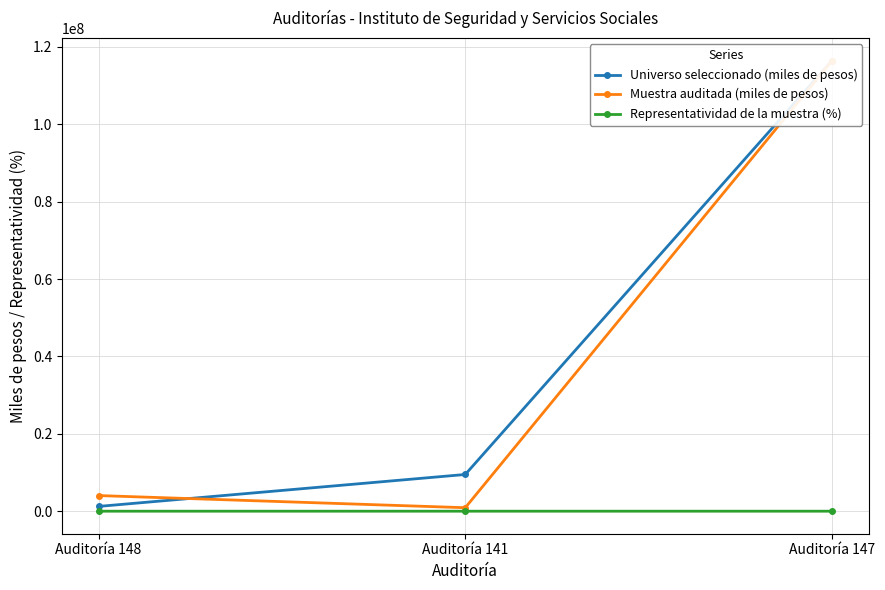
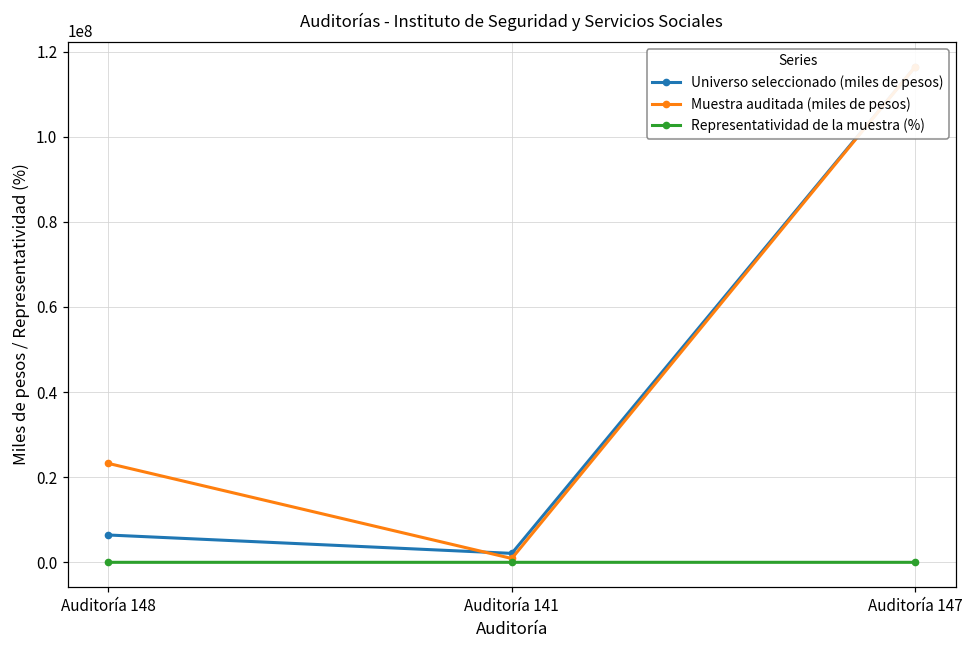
  {
    "Universo seleccionado (miles de pesos)": {
-     "Auditoría 148": 1000000,
-     "Auditoría 141": 9000000
+     "Auditoría 148": 6000000,
+     "Auditoría 141": 2000000
    },
    "Muestra auditada (miles de pesos)": {
-     "Auditoría 148": 4000000,
+     "Auditoría 148": 23000000,
      "Auditoría 141": 1000000
    },
    "Representatividad de la muestra (%)": {
      "Auditoría 148": 0,
      "Auditoría 141": 0,
      "Auditoría 147": 0
    }
  }
